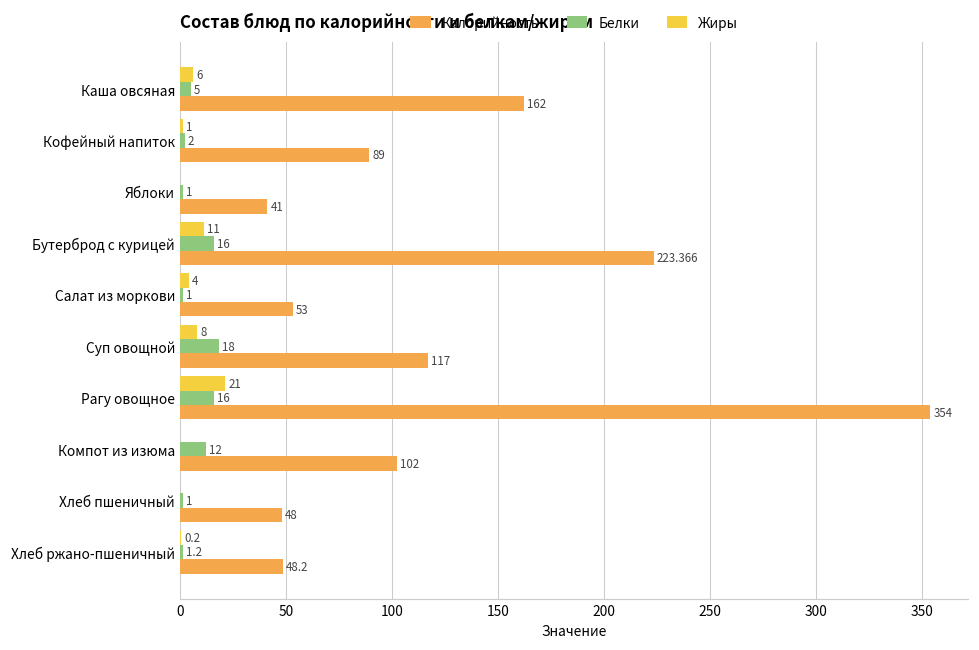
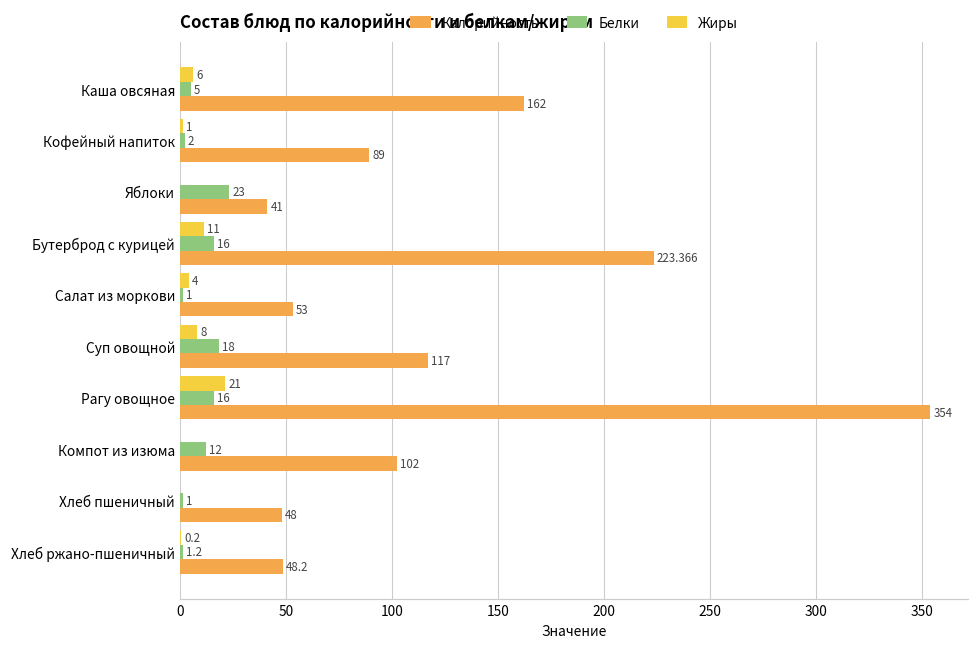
  {
    "Белки": {
      "Каша овсяная": 5,
      "Кофейный напиток": 2,
-     "Яблоки": 1,
+     "Яблоки": 23,
      "Бутерброд с курицей": 16,
      "Салат из моркови": 1,
      "Суп овощной": 18,
      "Рагу овощное": 16,
      "Компот из изюма": 12,
      "Хлеб пшеничный": 1,
      "Хлеб ржано-пшеничный": 1.2
    }
  }
